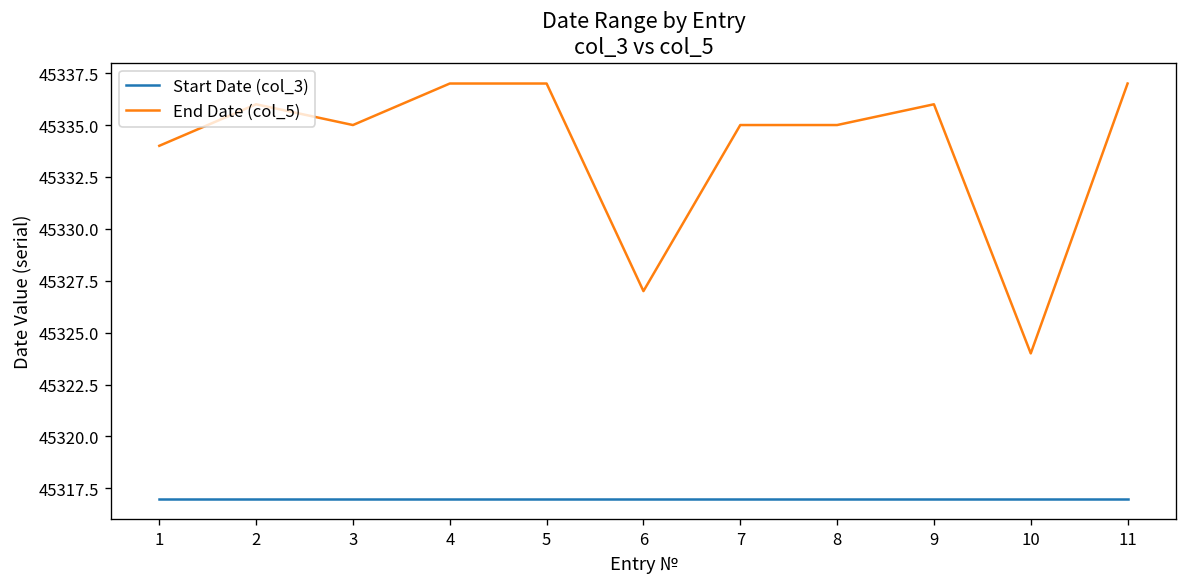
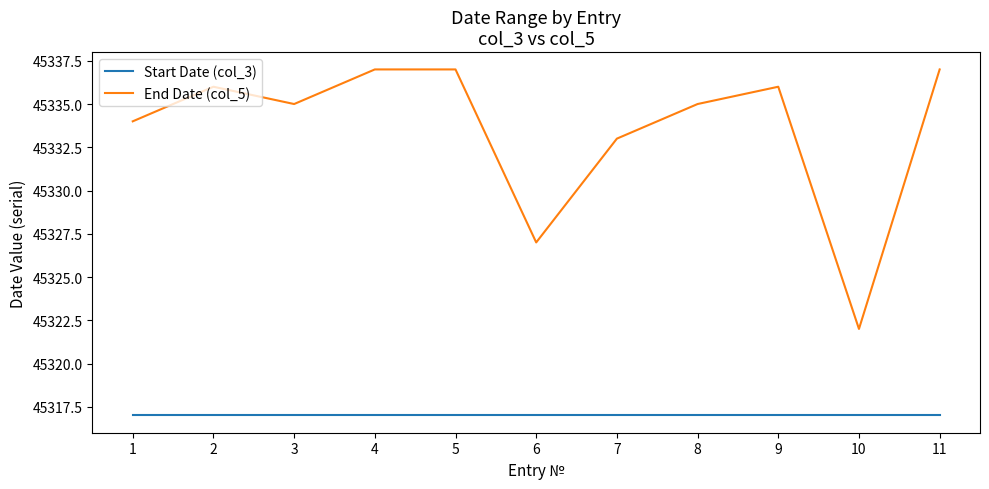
  {
    "Start Date (col_3)": {
      "1": 45317,
      "2": 45317,
      "3": 45317,
      "4": 45317,
      "5": 45317,
      "6": 45317,
      "7": 45317,
      "8": 45317,
      "9": 45317,
      "10": 45317,
      "11": 45317
    },
    "End Date (col_5)": {
      "1": 45334,
      "3": 45335,
      "4": 45337,
      "5": 45337,
      "6": 45327,
-     "7": 45335,
+     "7": 45333,
      "8": 45335,
      "9": 45336,
-     "10": 45324,
+     "10": 45322,
      "11": 45337
    }
  }
